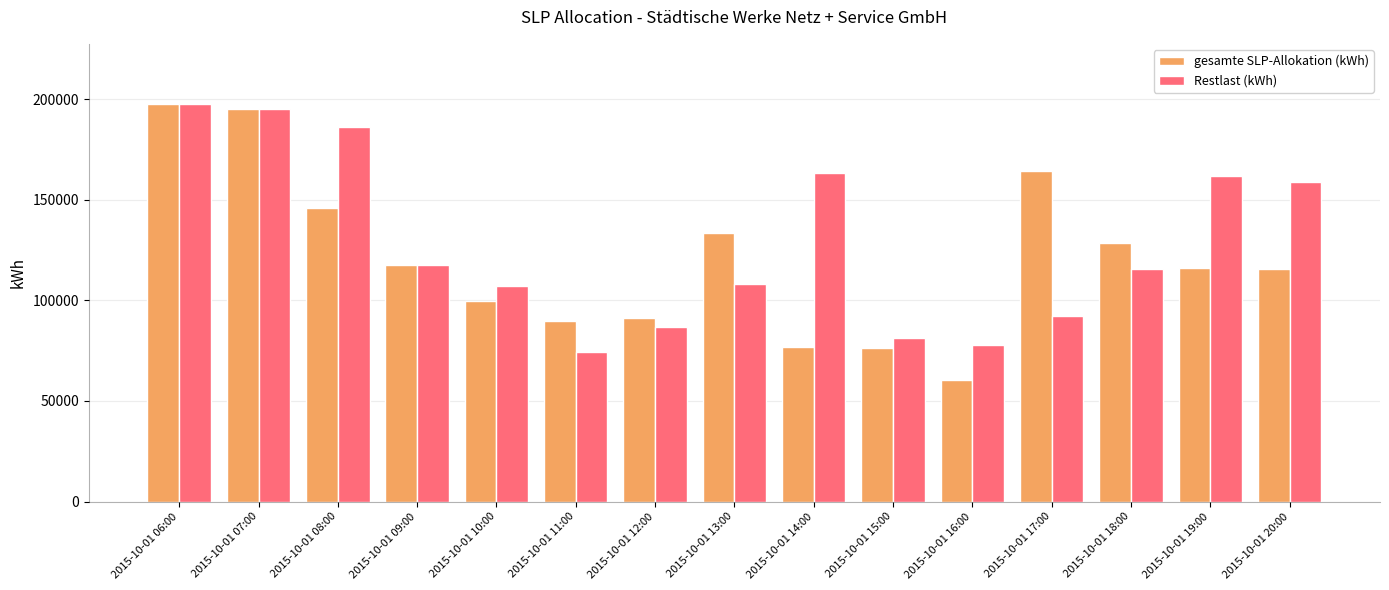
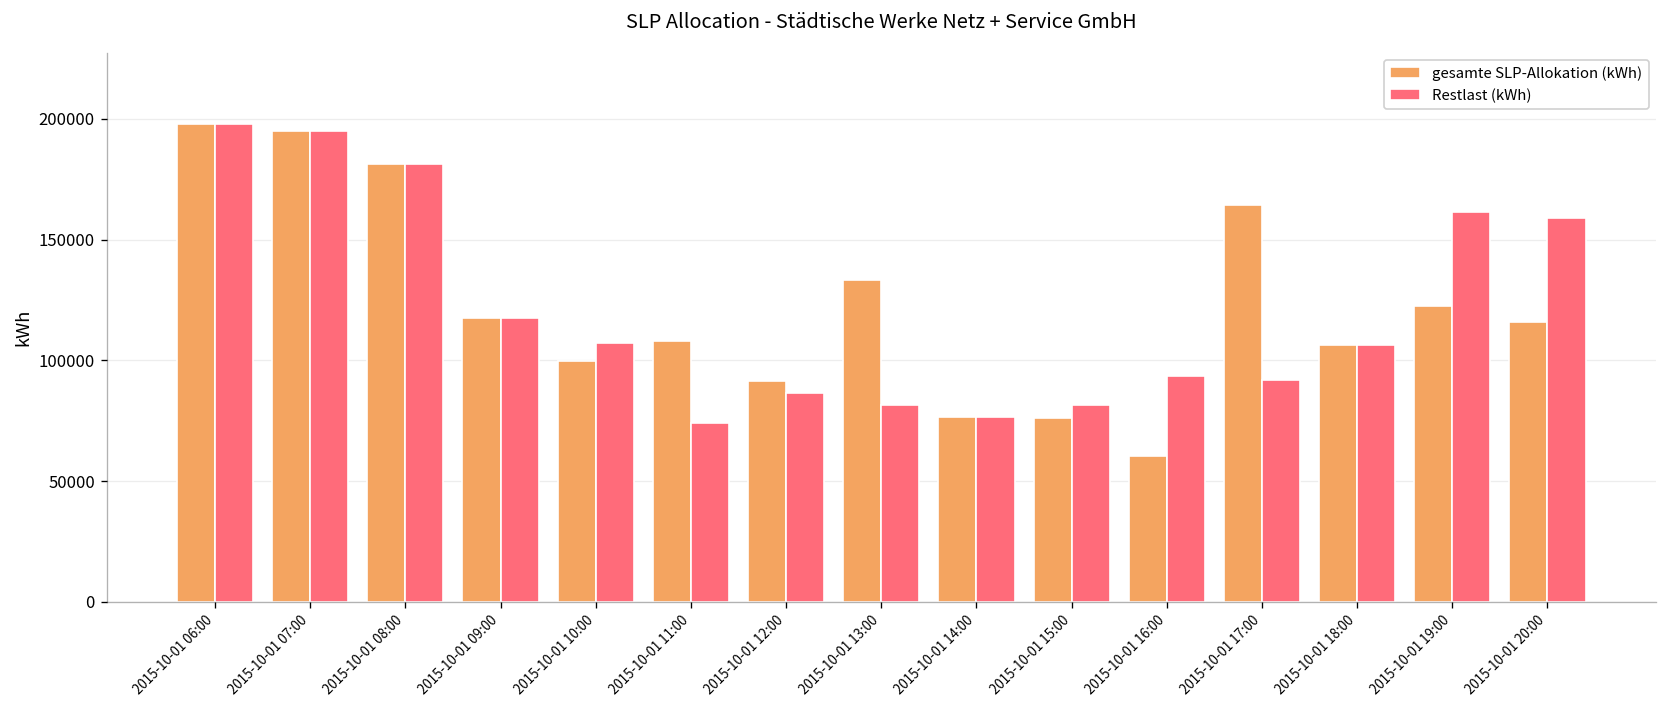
  {
    "gesamte SLP-Allokation (kWh)": {
      "2015-10-01 06:00": 198000,
      "2015-10-01 07:00": 195000,
-     "2015-10-01 08:00": 146000,
+     "2015-10-01 08:00": 181000,
      "2015-10-01 09:00": 117000,
      "2015-10-01 10:00": 100000,
-     "2015-10-01 11:00": 90000,
+     "2015-10-01 11:00": 108000,
      "2015-10-01 12:00": 91000,
      "2015-10-01 13:00": 133000,
      "2015-10-01 14:00": 77000,
      "2015-10-01 15:00": 76000,
      "2015-10-01 16:00": 60000,
      "2015-10-01 17:00": 164000,
-     "2015-10-01 18:00": 129000,
-     "2015-10-01 19:00": 116000,
+     "2015-10-01 18:00": 106000,
+     "2015-10-01 19:00": 122000,
      "2015-10-01 20:00": 116000
    },
    "Restlast (kWh)": {
      "2015-10-01 06:00": 198000,
      "2015-10-01 07:00": 195000,
-     "2015-10-01 08:00": 186000,
+     "2015-10-01 08:00": 181000,
      "2015-10-01 09:00": 117000,
      "2015-10-01 10:00": 107000,
      "2015-10-01 11:00": 74000,
      "2015-10-01 12:00": 87000,
-     "2015-10-01 13:00": 108000,
-     "2015-10-01 14:00": 163000,
+     "2015-10-01 13:00": 82000,
+     "2015-10-01 14:00": 77000,
      "2015-10-01 15:00": 81000,
-     "2015-10-01 16:00": 78000,
+     "2015-10-01 16:00": 94000,
      "2015-10-01 17:00": 92000,
-     "2015-10-01 18:00": 116000,
+     "2015-10-01 18:00": 106000,
      "2015-10-01 19:00": 162000,
      "2015-10-01 20:00": 159000
    }
  }
